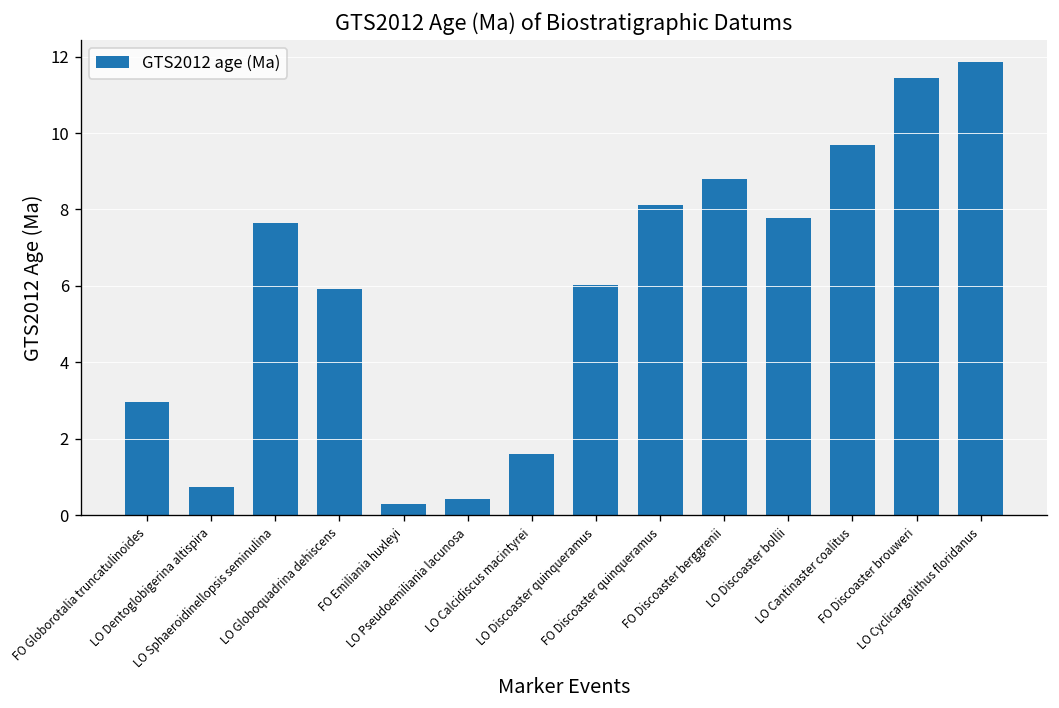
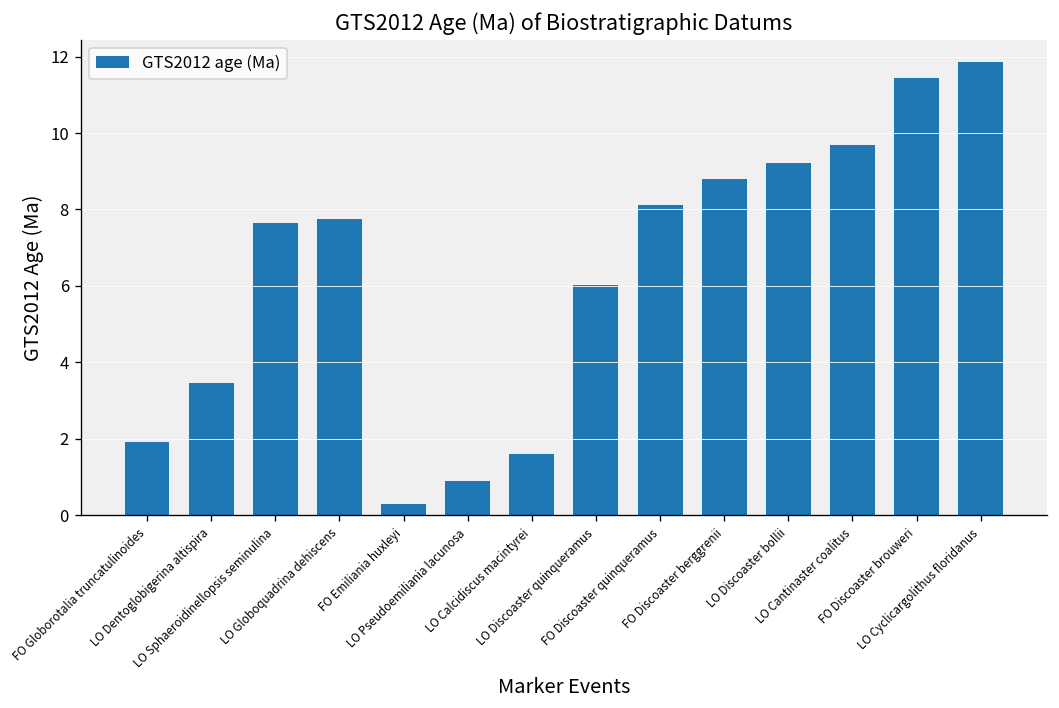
  {
-   "FO Globorotalia truncatulinoides": 3.0,
-   "LO Dentoglobigerina altispira": 0.8,
+   "FO Globorotalia truncatulinoides": 1.9,
+   "LO Dentoglobigerina altispira": 3.5,
    "LO Sphaeroidinellopsis seminulina": 7.6,
-   "LO Globoquadrina dehiscens": 5.9,
+   "LO Globoquadrina dehiscens": 7.8,
    "FO Emiliania huxleyi": 0.3,
-   "LO Pseudoemiliania lacunosa": 0.4,
+   "LO Pseudoemiliania lacunosa": 0.9,
    "LO Calcidiscus macintyrei": 1.6,
    "LO Discoaster quinqueramus": 6.0,
    "FO Discoaster quinqueramus": 8.1,
    "FO Discoaster berggrenii": 8.8,
-   "LO Discoaster bollii": 7.8,
+   "LO Discoaster bollii": 9.2,
    "LO Cantinaster coalitus": 9.7,
    "FO Discoaster brouweri": 11.4,
    "LO Cyclicargolithus floridanus": 11.9
  }
